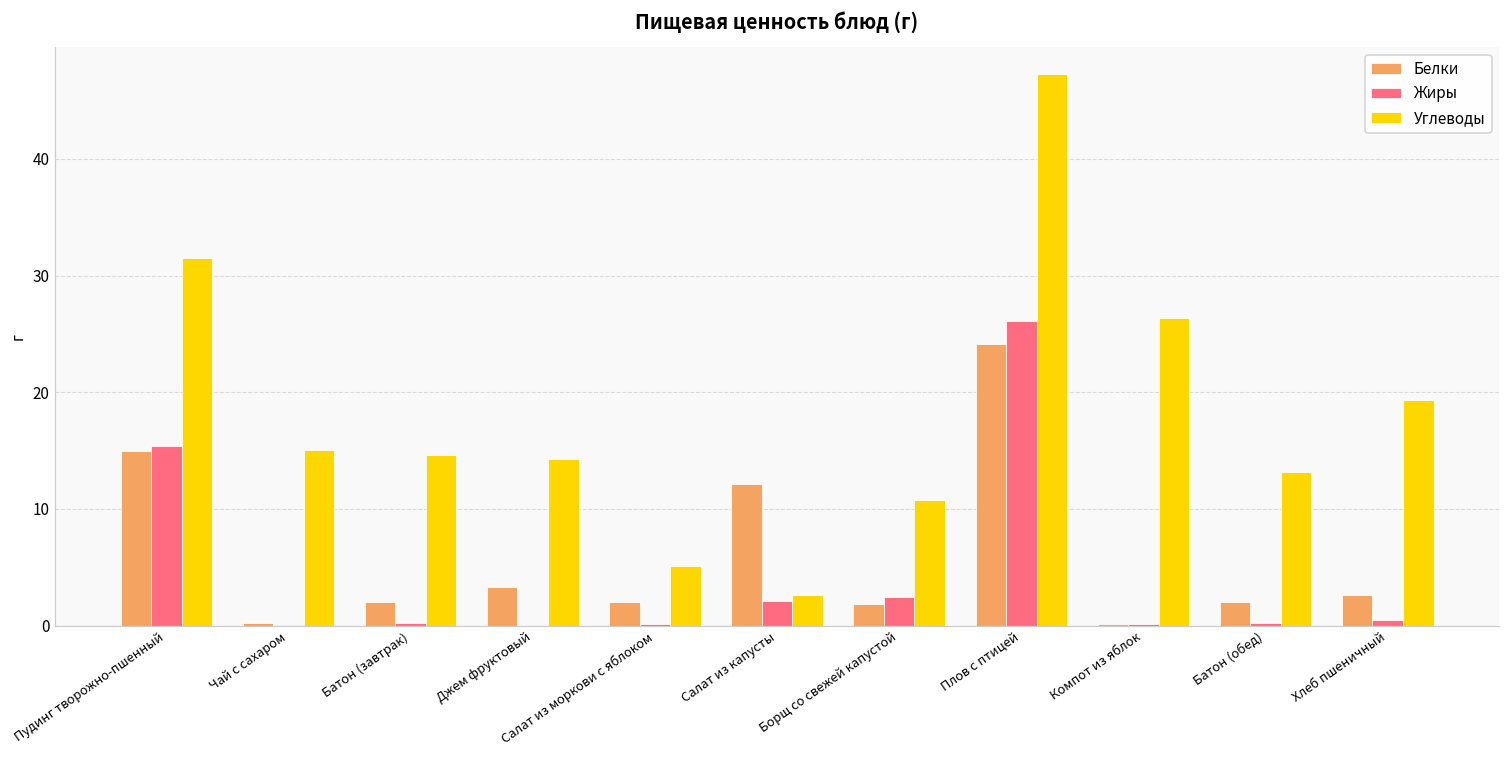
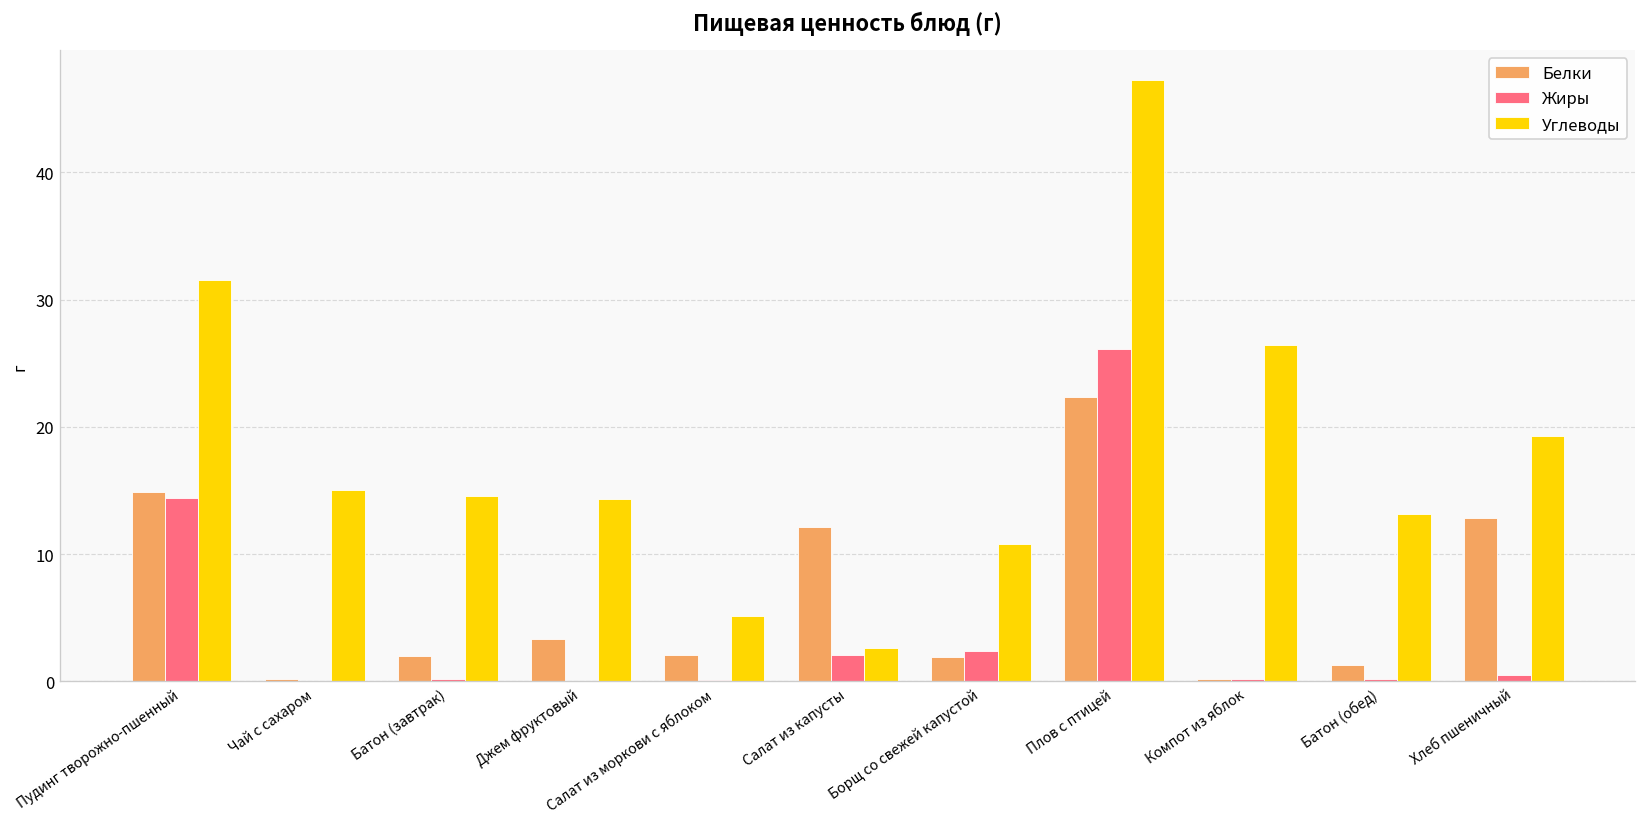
  {
    "Белки": {
      "Пудинг творожно-пшенный": 14.9,
      "Батон (завтрак)": 2.0,
      "Джем фруктовый": 3.3,
      "Салат из моркови с яблоком": 2.1,
      "Салат из капусты": 12.2,
      "Борщ со свежей капустой": 1.9,
-     "Плов с птицей": 24.2,
-     "Батон (обед)": 2.0,
-     "Хлеб пшеничный": 2.6
+     "Плов с птицей": 22.4,
+     "Батон (обед)": 1.3,
+     "Хлеб пшеничный": 12.9
    },
    "Жиры": {
-     "Пудинг творожно-пшенный": 15.4,
+     "Пудинг творожно-пшенный": 14.4,
      "Джем фруктовый": 0.0,
      "Салат из капусты": 2.1,
      "Борщ со свежей капустой": 2.4,
      "Плов с птицей": 26.1,
      "Хлеб пшеничный": 0.5
    },
    "Углеводы": {
      "Пудинг творожно-пшенный": 31.5,
      "Чай с сахаром": 15.0,
      "Батон (завтрак)": 14.6,
      "Джем фруктовый": 14.3,
      "Салат из моркови с яблоком": 5.1,
      "Салат из капусты": 2.7,
      "Борщ со свежей капустой": 10.8,
      "Плов с птицей": 47.2,
      "Компот из яблок": 26.4,
      "Батон (обед)": 13.1,
      "Хлеб пшеничный": 19.3
    }
  }
